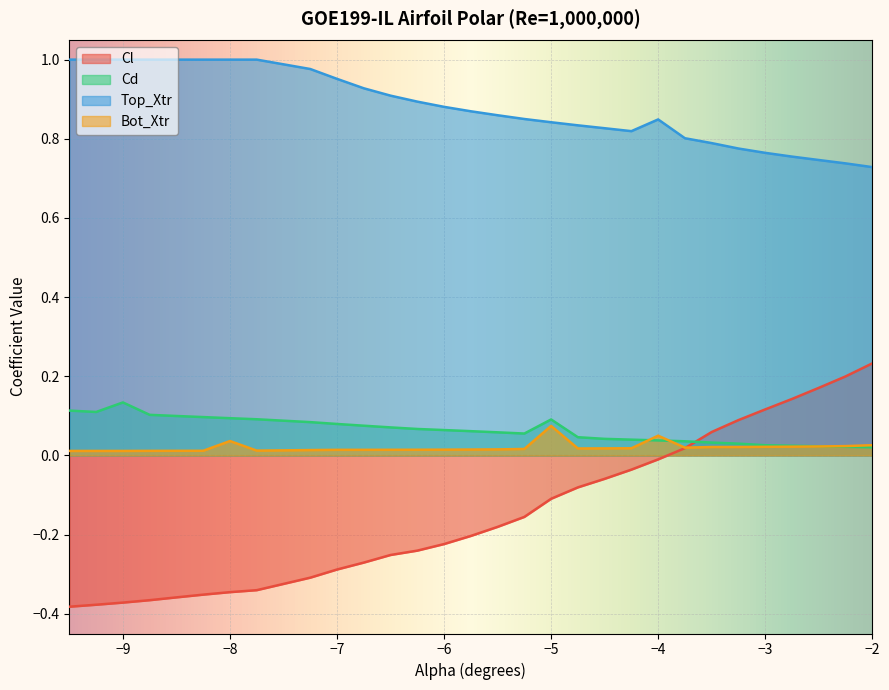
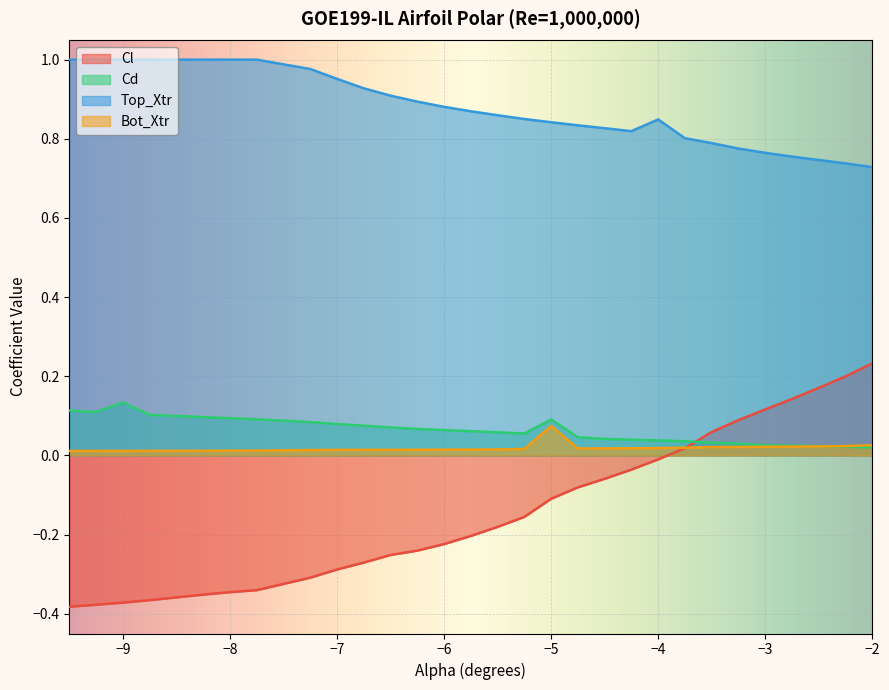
  {
    "Cd": {
      "−9": 0.13,
      "−8": 0.09,
      "−7": 0.08,
      "−6": 0.06,
      "−5": 0.09,
      "−4": 0.04
    },
    "Top_Xtr": {
      "−8": 1.00,
      "−7": 0.95,
      "−6": 0.88,
      "−5": 0.84,
      "−4": 0.85,
      "−3": 0.76,
      "−2": 0.73
    },
    "Bot_Xtr": {
      "−9": 0.01,
-     "−8": 0.04,
+     "−8": 0.01,
      "−7": 0.01,
      "−6": 0.01,
      "−5": 0.07,
-     "−4": 0.05
+     "−4": 0.02
    }
  }
